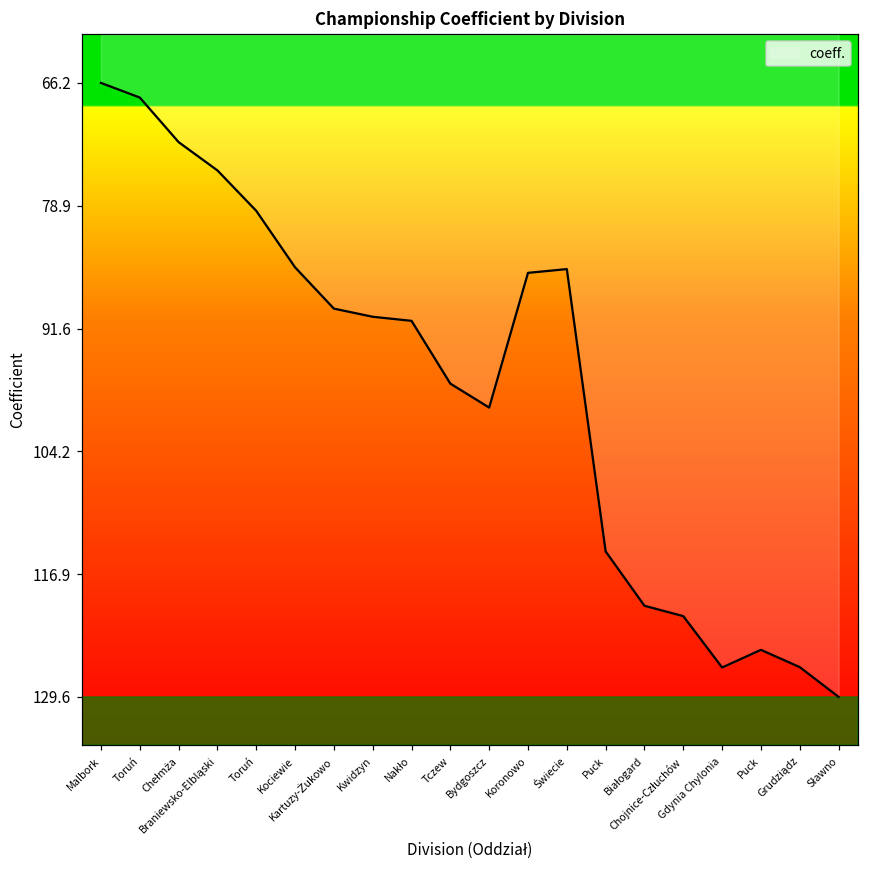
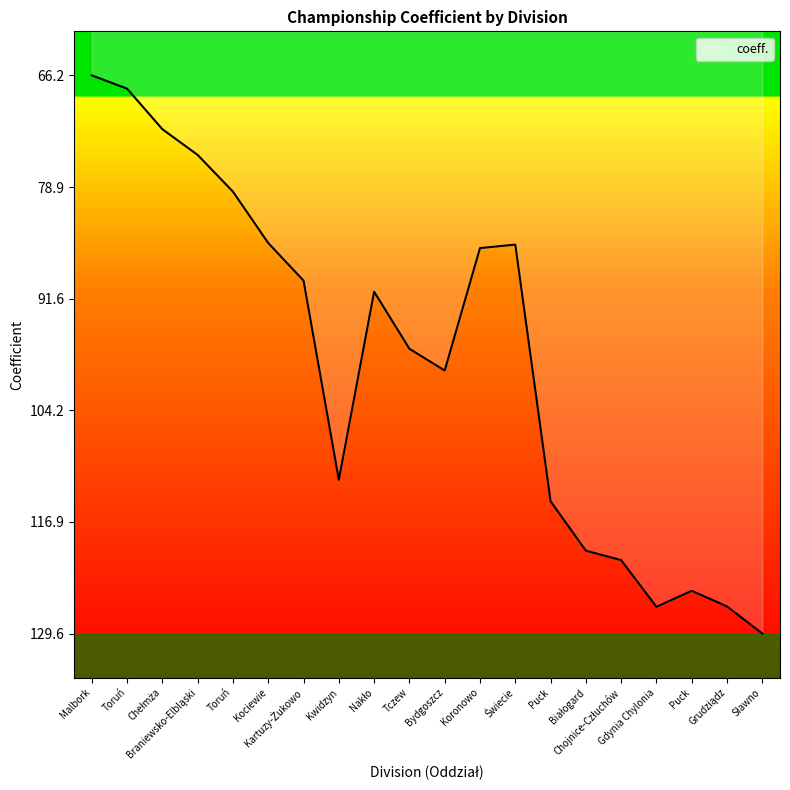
  {
    "Malbork": 66,
    "Chełmża": 72,
    "Braniewsko-Elbląski": 75,
    "Kociewie": 85,
    "Kartuzy-Żukowo": 90,
-   "Kwidzyn": 90,
+   "Kwidzyn": 112,
    "Nakło": 91,
    "Tczew": 97,
    "Bydgoszcz": 100,
    "Koronowo": 86,
    "Świecie": 85,
    "Białogard": 120,
    "Chojnice-Człuchów": 121,
    "Gdynia Chylonia": 127,
    "Grudziądz": 127
  }
